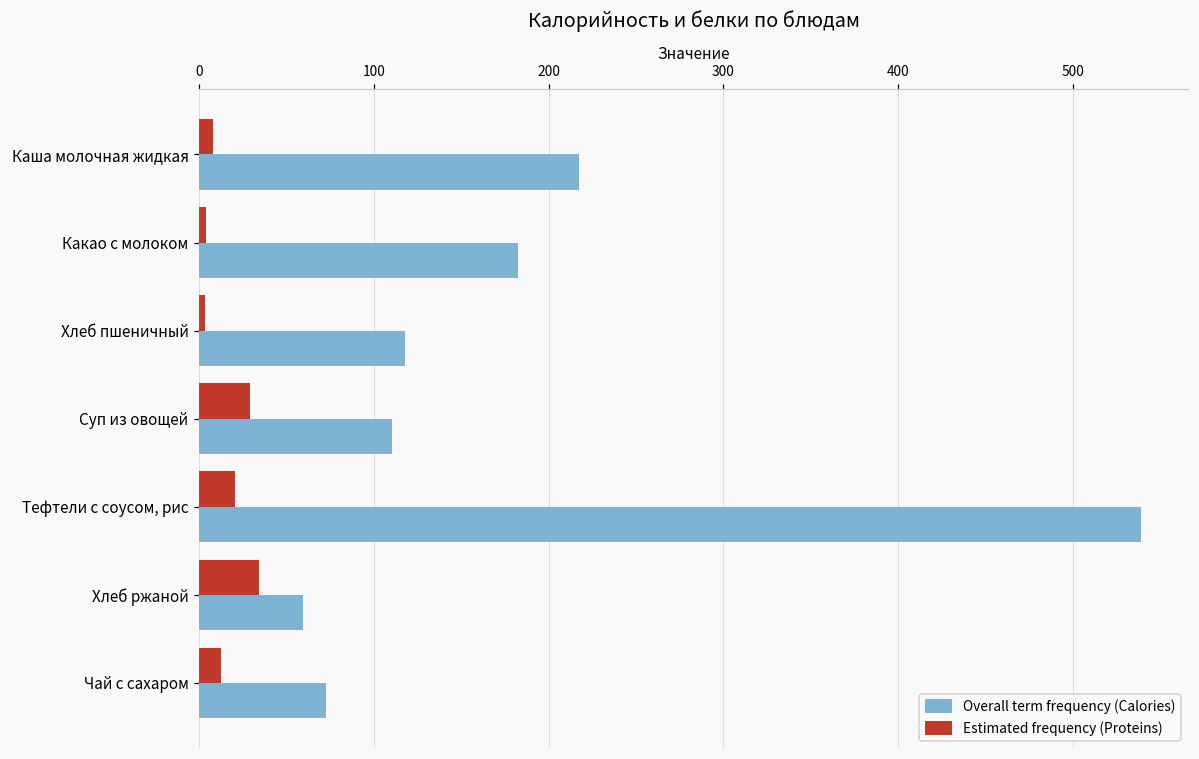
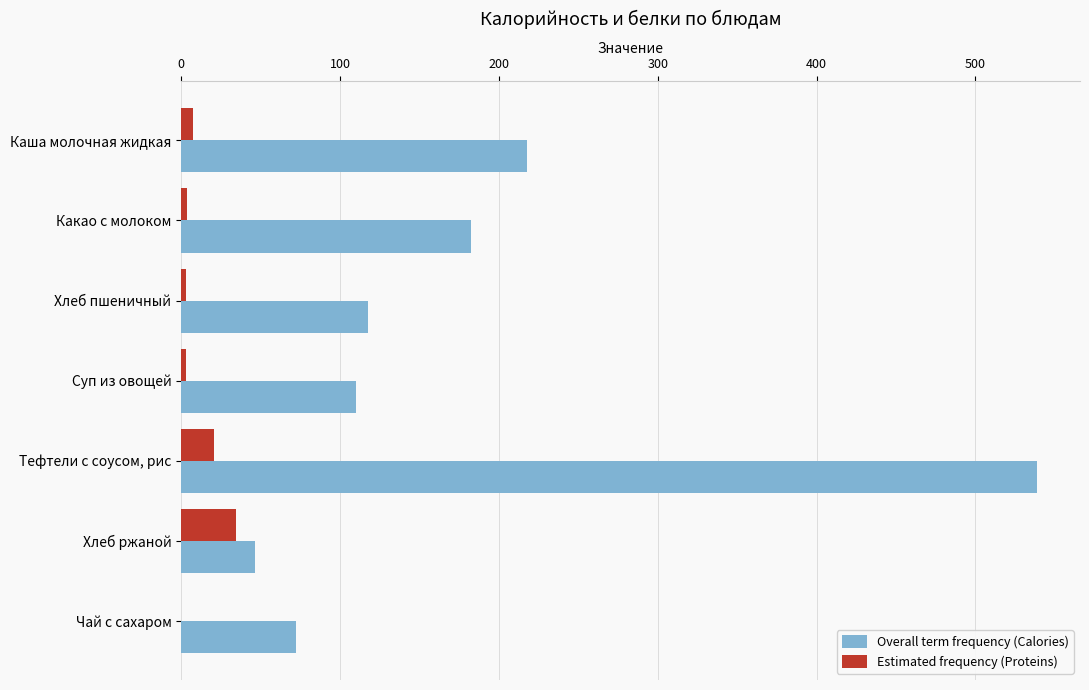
  {
    "Overall term frequency (Calories)": {
      "Каша молочная жидкая": 218,
      "Какао с молоком": 183,
      "Хлеб пшеничный": 118,
      "Суп из овощей": 110,
      "Тефтели с соусом, рис": 539,
-     "Хлеб ржаной": 59,
+     "Хлеб ржаной": 47,
      "Чай с сахаром": 73
    },
    "Estimated frequency (Proteins)": {
      "Каша молочная жидкая": 8,
      "Какао с молоком": 4,
      "Хлеб пшеничный": 3,
-     "Суп из овощей": 29,
+     "Суп из овощей": 3,
      "Тефтели с соусом, рис": 20,
      "Хлеб ржаной": 34,
-     "Чай с сахаром": 13
+     "Чай с сахаром": 0
    }
  }
